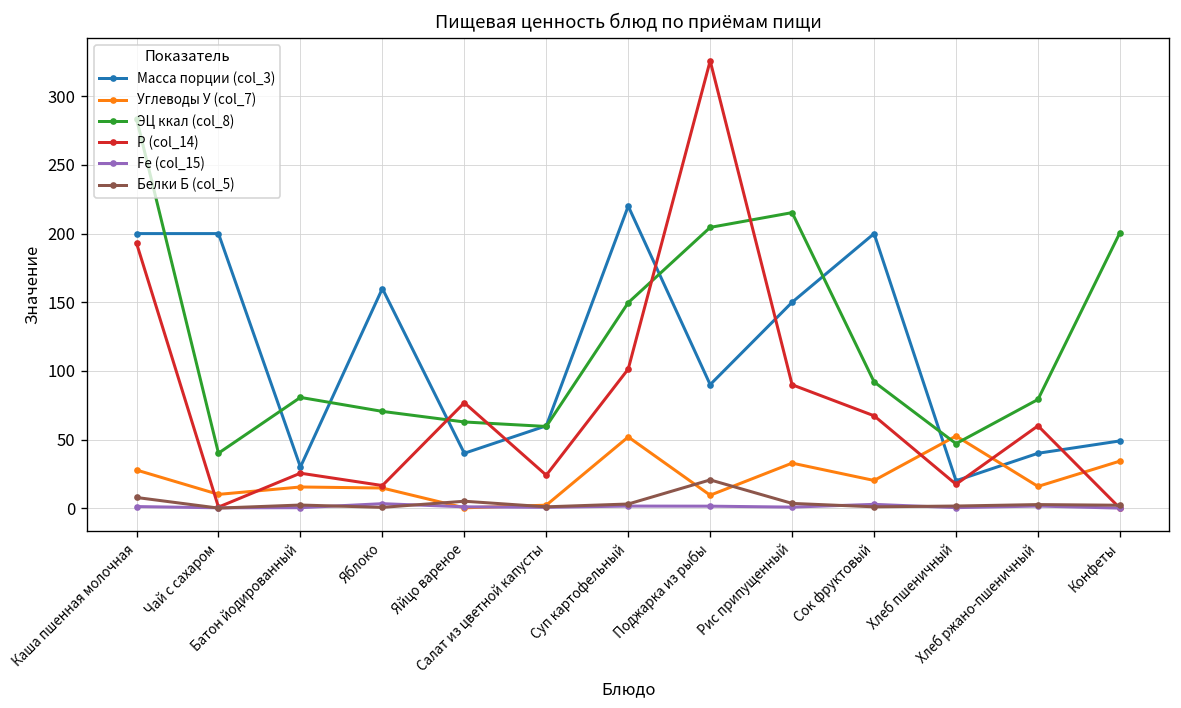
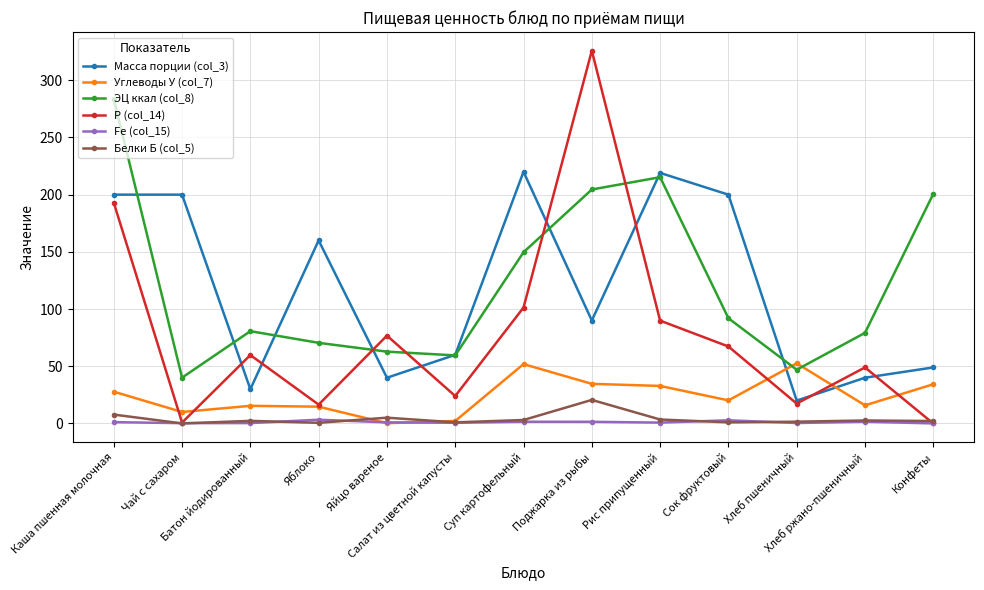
  {
    "Масса порции (col_3)": {
      "Каша пшенная молочная": 200,
      "Чай с сахаром": 200,
      "Батон йодированный": 30,
      "Яблоко": 160,
      "Яйцо вареное": 40,
      "Суп картофельный": 220,
      "Поджарка из рыбы": 90,
-     "Рис припущенный": 150,
+     "Рис припущенный": 219,
      "Сок фруктовый": 200,
      "Хлеб пшеничный": 20,
      "Хлеб ржано-пшеничный": 40,
      "Конфеты": 49
    },
    "Углеводы У (col_7)": {
      "Каша пшенная молочная": 28,
      "Чай с сахаром": 10,
      "Батон йодированный": 15,
      "Суп картофельный": 52,
-     "Поджарка из рыбы": 9,
+     "Поджарка из рыбы": 35,
      "Рис припущенный": 33,
      "Сок фруктовый": 20,
      "Хлеб пшеничный": 53,
      "Хлеб ржано-пшеничный": 16,
      "Конфеты": 34
    },
    "ЭЦ ккал (col_8)": {
      "Чай с сахаром": 40,
      "Батон йодированный": 81,
      "Яблоко": 71,
      "Яйцо вареное": 63,
      "Суп картофельный": 150,
      "Поджарка из рыбы": 205,
      "Рис припущенный": 215,
      "Сок фруктовый": 92,
      "Хлеб пшеничный": 47,
      "Хлеб ржано-пшеничный": 79,
      "Конфеты": 201
    },
    "Р (col_14)": {
      "Каша пшенная молочная": 193,
-     "Батон йодированный": 26,
+     "Батон йодированный": 60,
      "Яйцо вареное": 77,
      "Салат из цветной капусты": 24,
      "Суп картофельный": 101,
      "Поджарка из рыбы": 326,
      "Рис припущенный": 90,
      "Сок фруктовый": 67,
      "Хлеб пшеничный": 17,
-     "Хлеб ржано-пшеничный": 60
+     "Хлеб ржано-пшеничный": 49
    },
    "Fe (col_15)": {
      "Каша пшенная молочная": 1,
      "Яблоко": 3,
      "Поджарка из рыбы": 1,
      "Рис припущенный": 1
    },
    "Белки Б (col_5)": {
      "Каша пшенная молочная": 8,
      "Яблоко": 1,
      "Яйцо вареное": 5,
      "Поджарка из рыбы": 21,
      "Рис припущенный": 3
    }
  }
